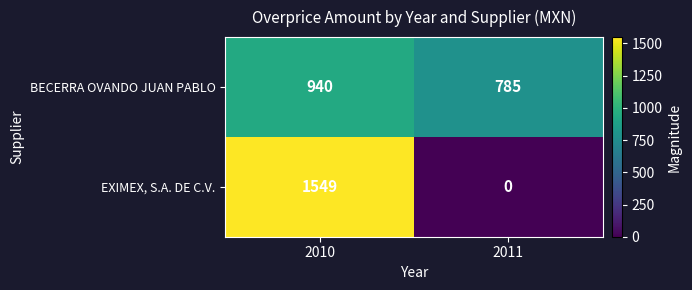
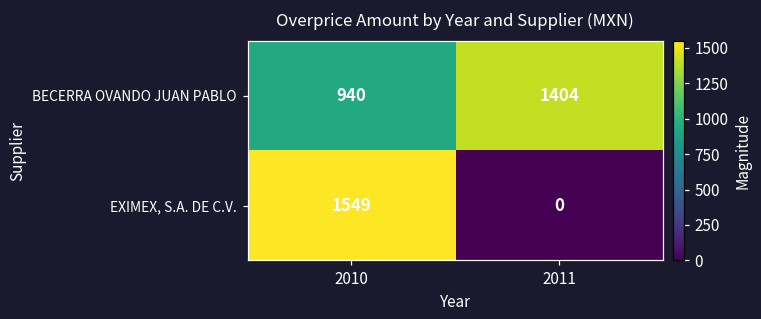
  {
    "BECERRA OVANDO JUAN PABLO": {
      "2010": 940,
-     "2011": 785
+     "2011": 1404
    },
    "EXIMEX, S.A. DE C.V.": {
      "2010": 1549,
      "2011": 0
    }
  }
